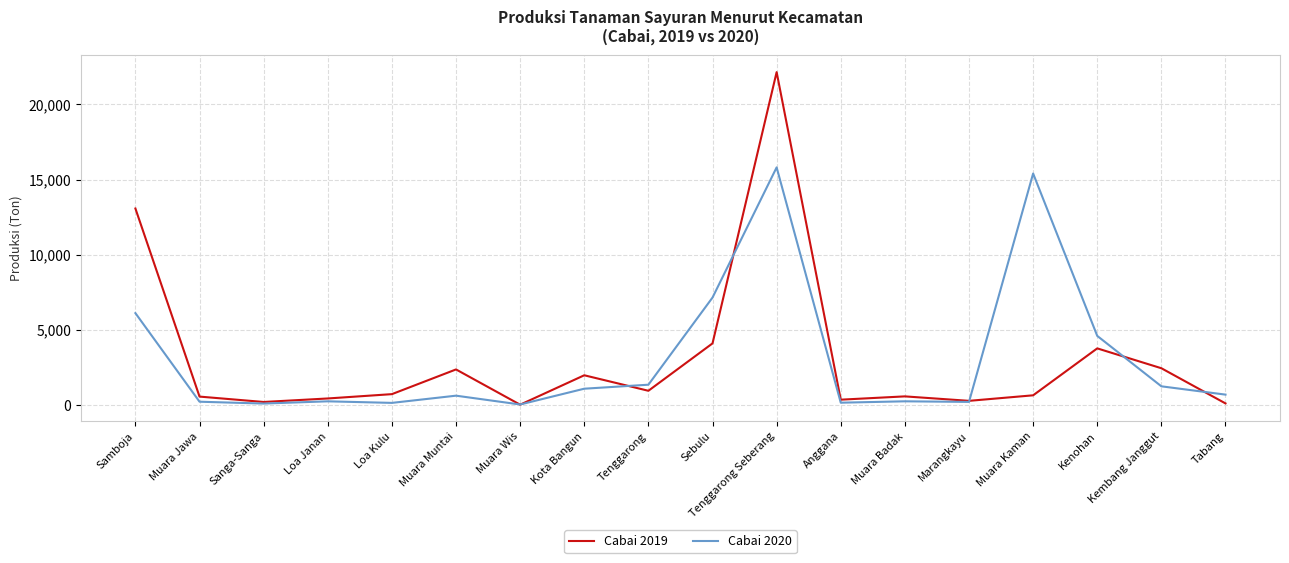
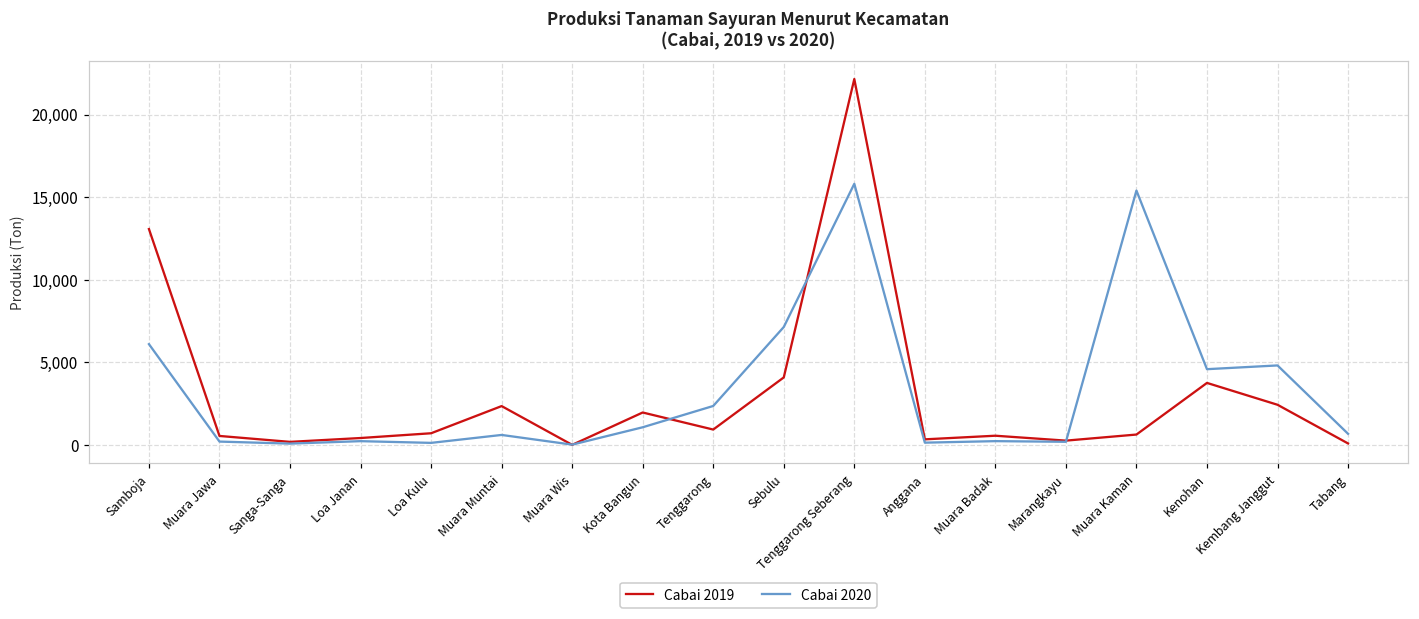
  {
    "Cabai 2019": {
      "Samboja": "13,100",
      "Muara Jawa": "600",
      "Loa Janan": "400",
      "Loa Kulu": "700",
      "Muara Muntai": "2,400",
      "Kota Bangun": "2,000",
      "Tenggarong": "900",
      "Sebulu": "4,100",
      "Tenggarong Seberang": "22,200",
      "Anggana": "400",
      "Muara Badak": "600",
      "Muara Kaman": "600",
      "Kenohan": "3,800",
      "Kembang Janggut": "2,400",
      "Tabang": "100"
    },
    "Cabai 2020": {
      "Samboja": "6,100",
      "Muara Jawa": "200",
      "Loa Janan": "200",
      "Loa Kulu": "100",
      "Muara Muntai": "600",
      "Kota Bangun": "1,100",
-     "Tenggarong": "1,300",
+     "Tenggarong": "2,400",
      "Sebulu": "7,100",
      "Tenggarong Seberang": "15,800",
      "Anggana": "100",
      "Muara Badak": "200",
      "Muara Kaman": "15,400",
      "Kenohan": "4,600",
-     "Kembang Janggut": "1,200",
+     "Kembang Janggut": "4,800",
      "Tabang": "700"
    }
  }
